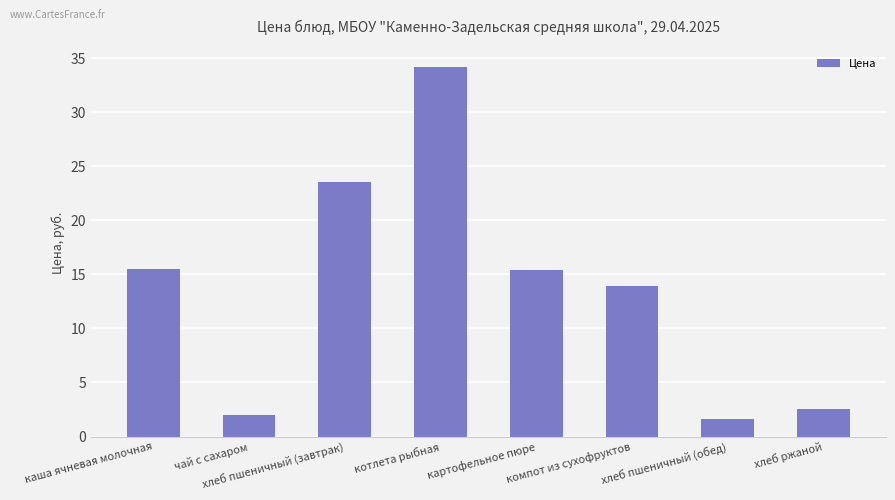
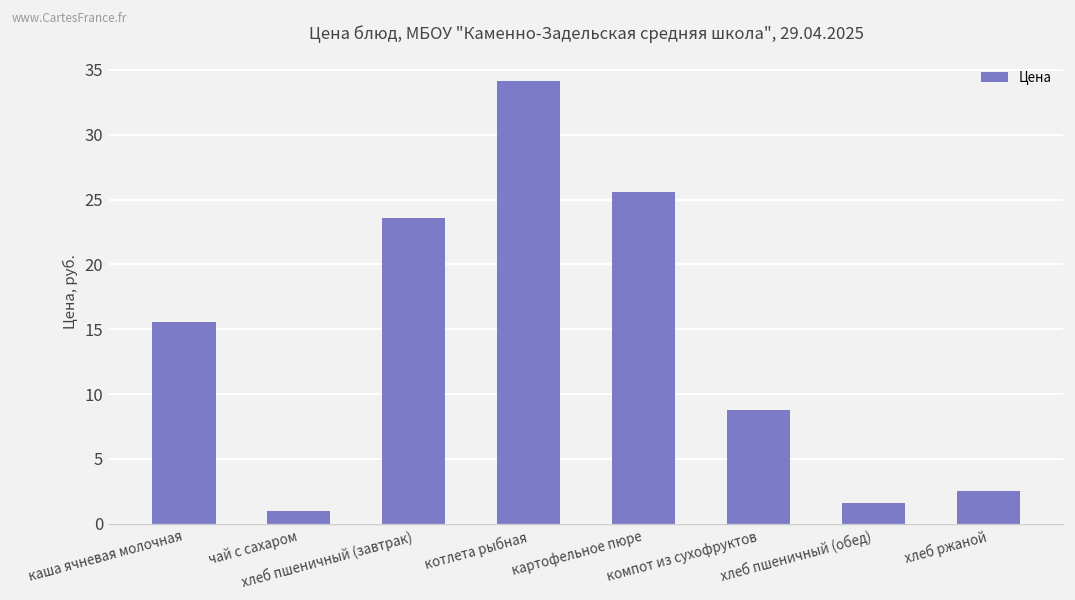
  {
    "каша ячневая молочная": 15.5,
-   "чай с сахаром": 2,
+   "чай с сахаром": 1,
    "хлеб пшеничный (завтрак)": 23.6,
    "котлета рыбная": 34.2,
-   "картофельное пюре": 15.4,
-   "компот из сухофруктов": 14.0,
+   "картофельное пюре": 25.5,
+   "компот из сухофруктов": 8.8,
    "хлеб пшеничный (обед)": 1.6,
    "хлеб ржаной": 2.5
  }
